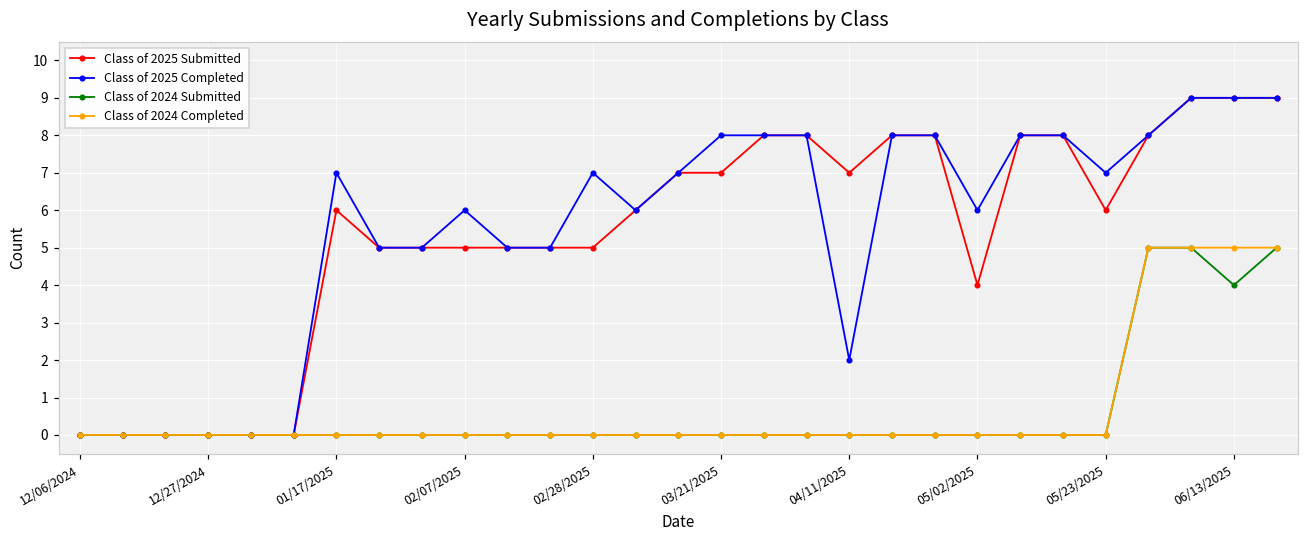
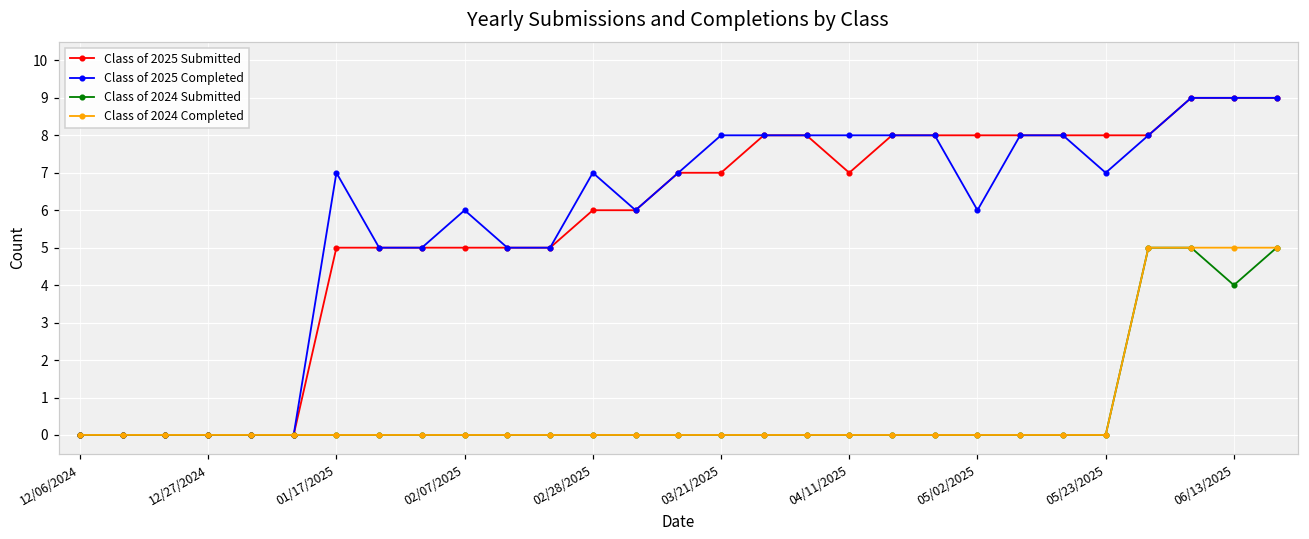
  {
    "Class of 2025 Submitted": {
-     "01/17/2025": 6,
+     "01/17/2025": 5,
      "02/07/2025": 5,
-     "02/28/2025": 5,
+     "02/28/2025": 6,
      "03/21/2025": 7,
      "04/11/2025": 7,
-     "05/02/2025": 4,
-     "05/23/2025": 6
+     "05/02/2025": 8,
+     "05/23/2025": 8
    },
    "Class of 2025 Completed": {
      "01/17/2025": 7,
      "02/07/2025": 6,
      "02/28/2025": 7,
      "03/21/2025": 8,
-     "04/11/2025": 2,
+     "04/11/2025": 8,
      "05/02/2025": 6,
      "05/23/2025": 7
    },
    "Class of 2024 Submitted": {
      "06/13/2025": 4
    },
    "Class of 2024 Completed": {
      "06/13/2025": 5
    }
  }
